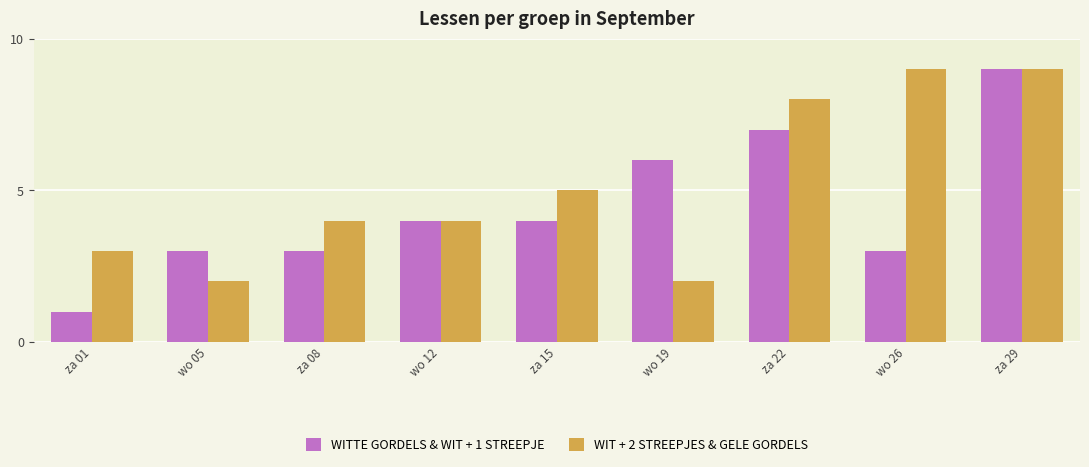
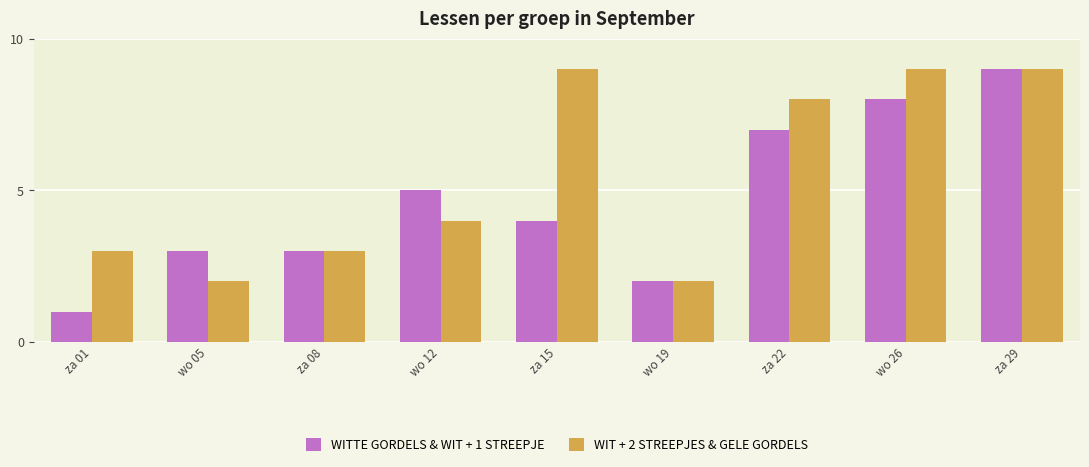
  {
    "WITTE GORDELS & WIT + 1 STREEPJE": {
      "za 01": 1,
      "wo 05": 3,
      "za 08": 3,
-     "wo 12": 4,
+     "wo 12": 5,
      "za 15": 4,
-     "wo 19": 6,
+     "wo 19": 2,
      "za 22": 7,
-     "wo 26": 3,
+     "wo 26": 8,
      "za 29": 9
    },
    "WIT + 2 STREEPJES & GELE GORDELS": {
      "za 01": 3,
      "wo 05": 2,
-     "za 08": 4,
+     "za 08": 3,
      "wo 12": 4,
-     "za 15": 5,
+     "za 15": 9,
      "wo 19": 2,
      "za 22": 8,
      "wo 26": 9,
      "za 29": 9
    }
  }
